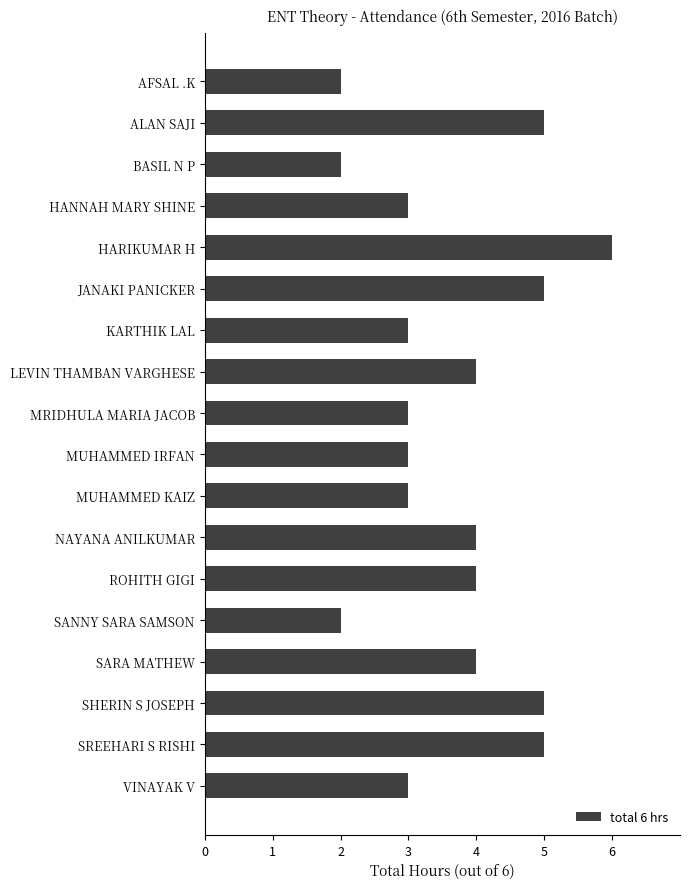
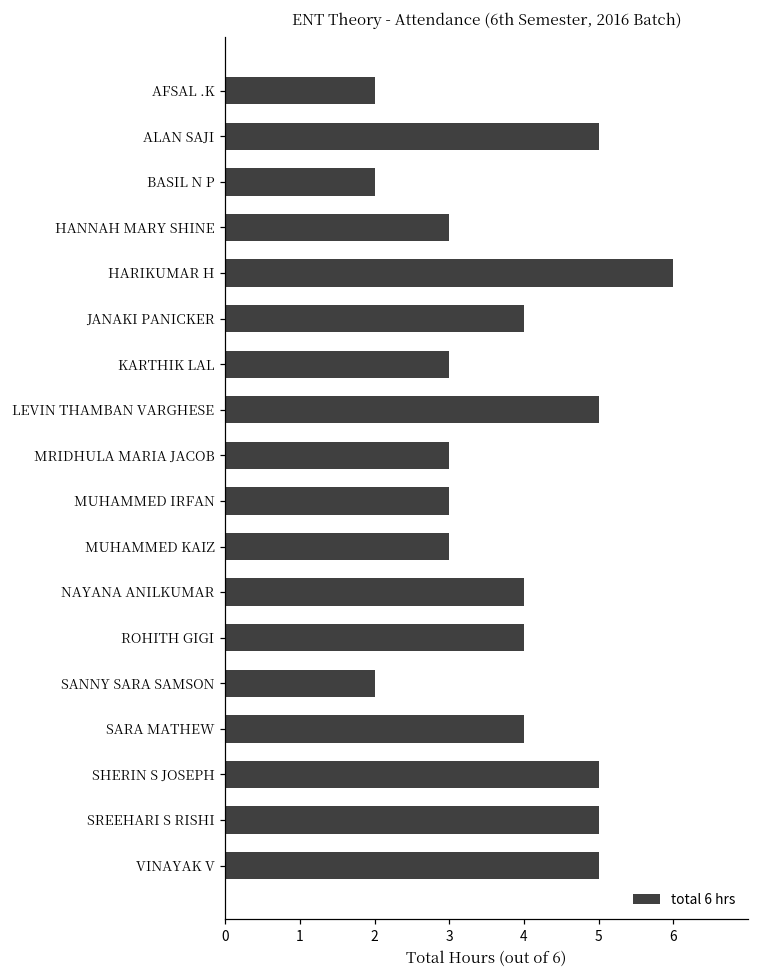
  {
    "AFSAL .K": 2,
    "ALAN SAJI": 5,
    "BASIL N P": 2,
    "HANNAH MARY SHINE": 3,
    "HARIKUMAR H": 6,
-   "JANAKI PANICKER": 5,
+   "JANAKI PANICKER": 4,
    "KARTHIK LAL": 3,
-   "LEVIN THAMBAN VARGHESE": 4,
+   "LEVIN THAMBAN VARGHESE": 5,
    "MRIDHULA MARIA JACOB": 3,
    "MUHAMMED IRFAN": 3,
    "MUHAMMED KAIZ": 3,
    "NAYANA ANILKUMAR": 4,
    "ROHITH GIGI": 4,
    "SANNY SARA SAMSON": 2,
    "SARA MATHEW": 4,
    "SHERIN S JOSEPH": 5,
    "SREEHARI S RISHI": 5,
-   "VINAYAK V": 3
+   "VINAYAK V": 5
  }
